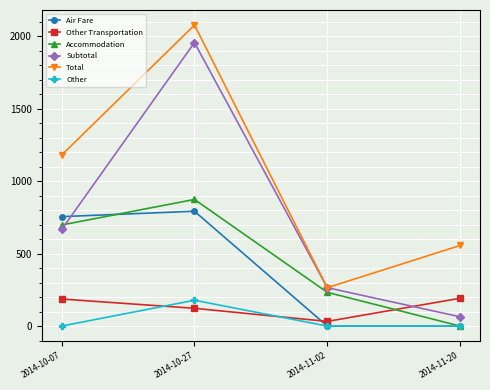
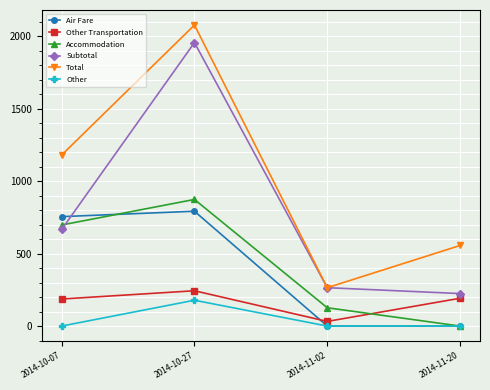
  {
    "Air Fare": {
      "2014-10-07": 760,
      "2014-10-27": 790
    },
    "Other Transportation": {
      "2014-10-07": 190,
-     "2014-10-27": 120,
+     "2014-10-27": 240,
      "2014-11-02": 30,
      "2014-11-20": 190
    },
    "Accommodation": {
      "2014-10-07": 700,
      "2014-10-27": 870,
-     "2014-11-02": 230
+     "2014-11-02": 130
    },
    "Subtotal": {
      "2014-10-07": 670,
      "2014-10-27": 1960,
-     "2014-11-20": 60
+     "2014-11-20": 220
    },
    "Total": {
      "2014-10-07": 1180,
      "2014-10-27": 2080,
      "2014-11-20": 560
    },
    "Other": {
      "2014-10-07": 0,
      "2014-10-27": 180
    }
  }
